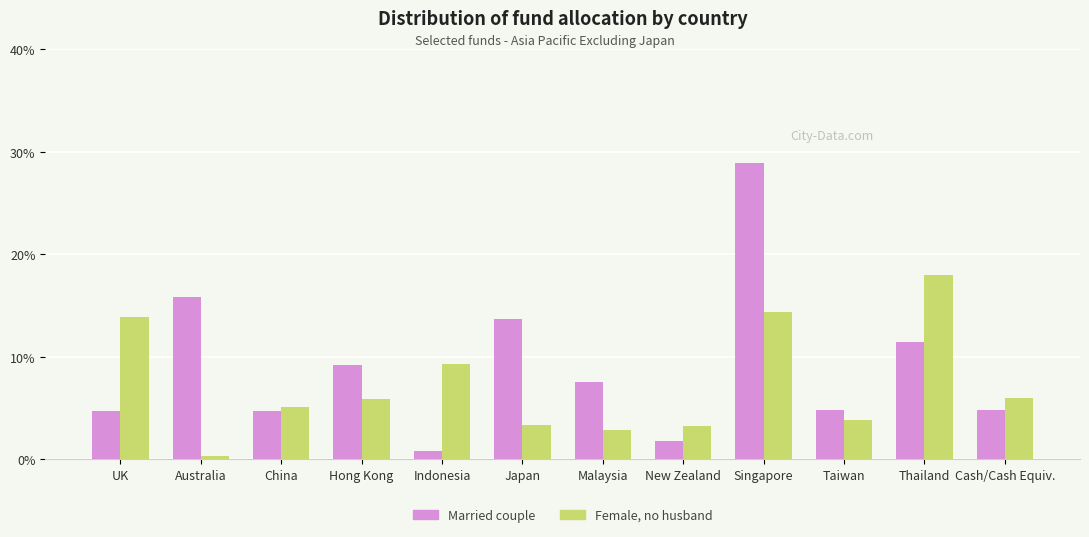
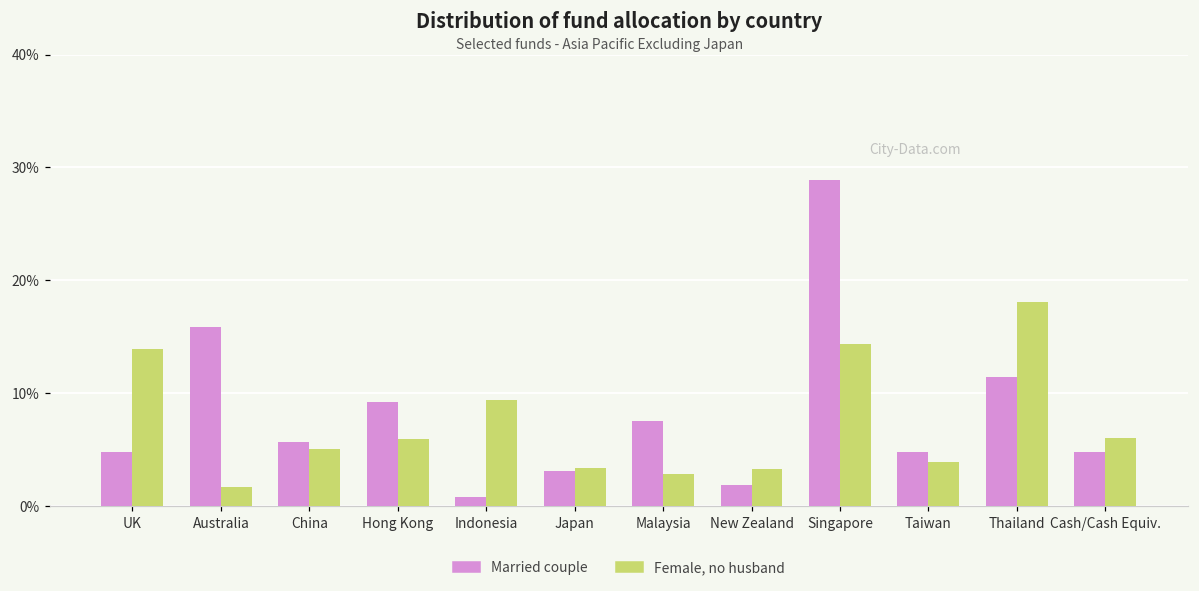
  {
    "Married couple": {
      "UK": "4.7%",
      "Australia": "15.8%",
-     "China": "4.7%",
+     "China": "5.6%",
      "Hong Kong": "9.2%",
      "Indonesia": "0.8%",
-     "Japan": "13.7%",
+     "Japan": "3.1%",
      "Malaysia": "7.6%",
      "New Zealand": "1.8%",
      "Singapore": "28.9%",
      "Taiwan": "4.8%",
      "Thailand": "11.4%",
      "Cash/Cash Equiv.": "4.8%"
    },
    "Female, no husband": {
      "UK": "13.9%",
-     "Australia": "0.3%",
+     "Australia": "1.7%",
      "China": "5.1%",
      "Hong Kong": "5.9%",
      "Indonesia": "9.3%",
      "Japan": "3.4%",
      "Malaysia": "2.8%",
      "New Zealand": "3.3%",
      "Singapore": "14.3%",
      "Taiwan": "3.9%",
      "Thailand": "18.0%",
      "Cash/Cash Equiv.": "6.0%"
    }
  }
